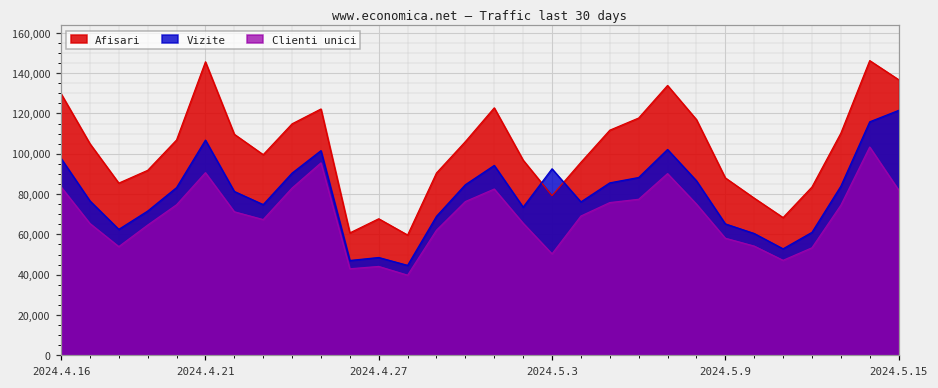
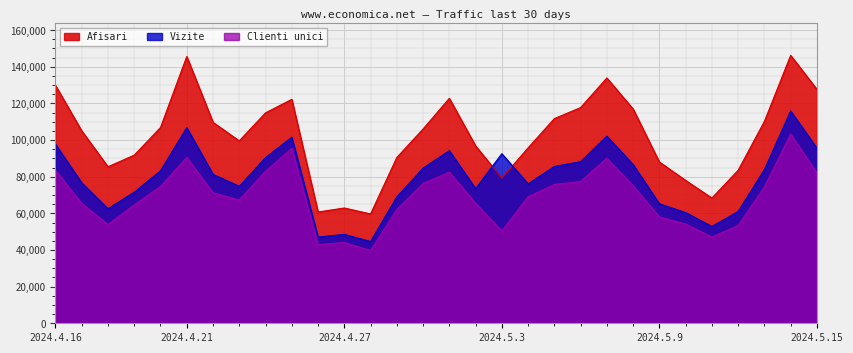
  {
    "Afisari": {
      "2024.4.16": "130,000",
      "2024.4.21": "146,000",
-     "2024.4.27": "68,000",
+     "2024.4.27": "63,000",
      "2024.5.3": "79,000",
      "2024.5.9": "88,000",
-     "2024.5.15": "137,000"
+     "2024.5.15": "128,000"
    },
    "Vizite": {
      "2024.4.16": "98,000",
      "2024.4.21": "107,000",
      "2024.4.27": "49,000",
      "2024.5.3": "93,000",
      "2024.5.9": "65,000",
-     "2024.5.15": "122,000"
+     "2024.5.15": "96,000"
    },
    "Clienti unici": {
      "2024.4.16": "84,000",
      "2024.4.21": "91,000",
      "2024.4.27": "44,000",
      "2024.5.3": "50,000",
      "2024.5.9": "58,000",
      "2024.5.15": "82,000"
    }
  }
